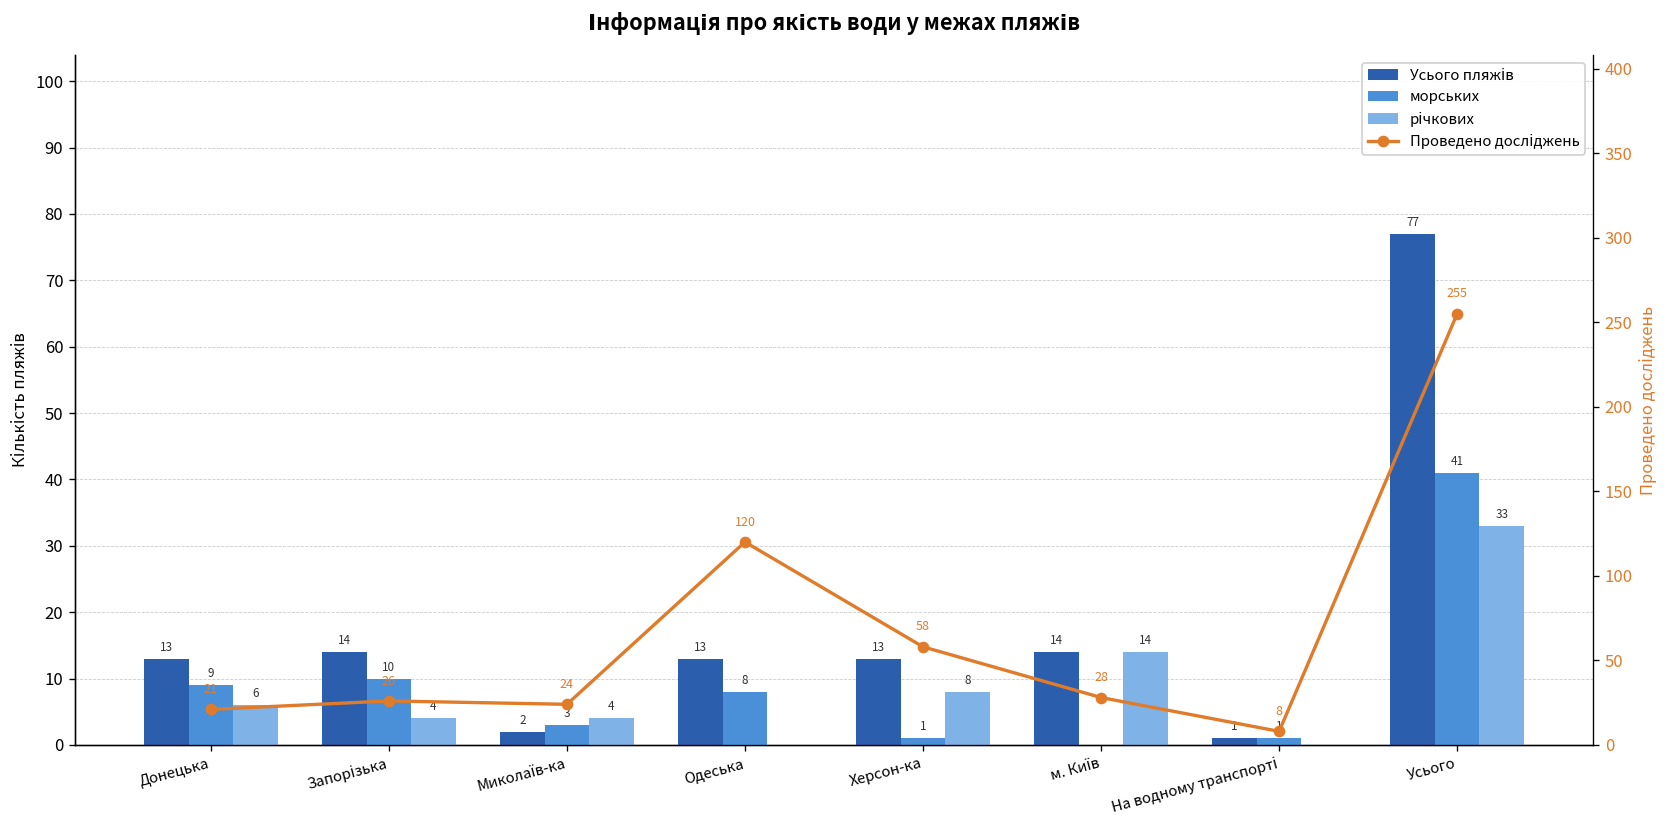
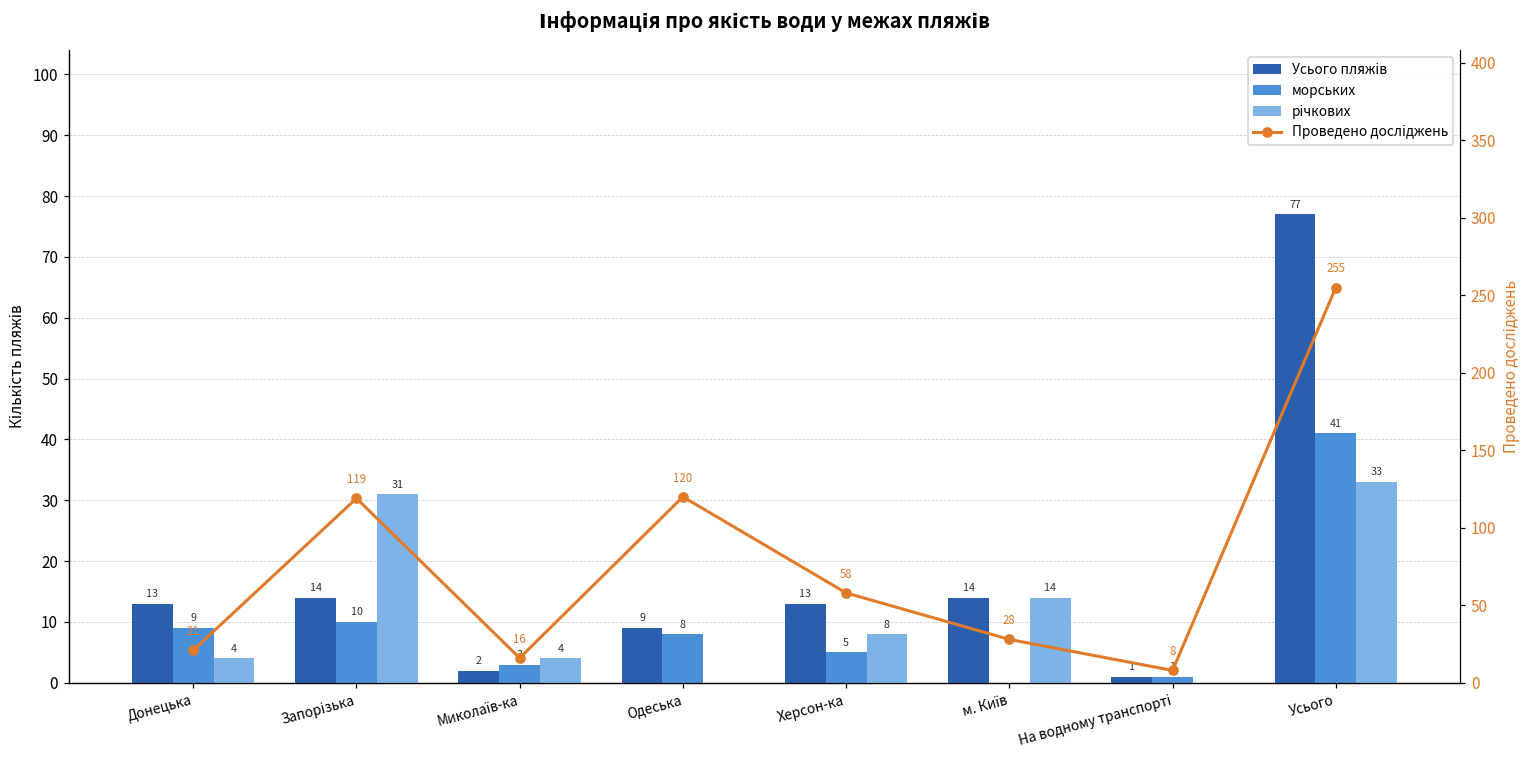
  {
    "Усього пляжів": {
      "Донецька": 13,
      "Запорізька": 14,
      "Миколаїв-ка": 2,
-     "Одеська": 13,
+     "Одеська": 9,
      "Херсон-ка": 13,
      "м. Київ": 14,
      "На водному транспорті": 1,
      "Усього": 77
    },
    "морських": {
      "Донецька": 9,
      "Запорізька": 10,
      "Одеська": 8,
-     "Херсон-ка": 1,
+     "Херсон-ка": 5,
      "Усього": 41
    },
    "річкових": {
-     "Донецька": 6,
-     "Запорізька": 4,
+     "Донецька": 4,
+     "Запорізька": 31,
      "Миколаїв-ка": 4,
      "Херсон-ка": 8,
      "м. Київ": 14,
      "Усього": 33
    },
    "Проведено досліджень": {
      "Донецька": 21,
-     "Запорізька": 26,
-     "Миколаїв-ка": 24,
+     "Запорізька": 119,
+     "Миколаїв-ка": 16,
      "Одеська": 120,
      "Херсон-ка": 58,
      "м. Київ": 28,
      "На водному транспорті": 8,
      "Усього": 255
    }
  }
